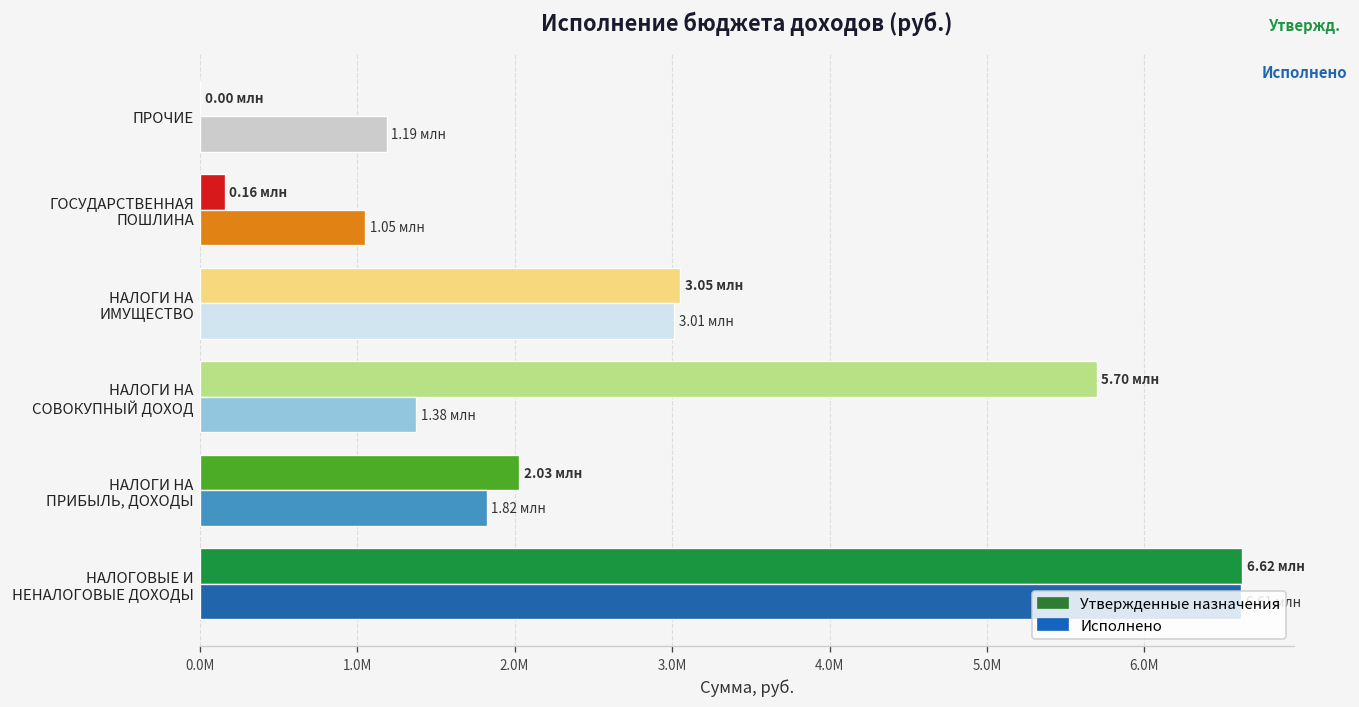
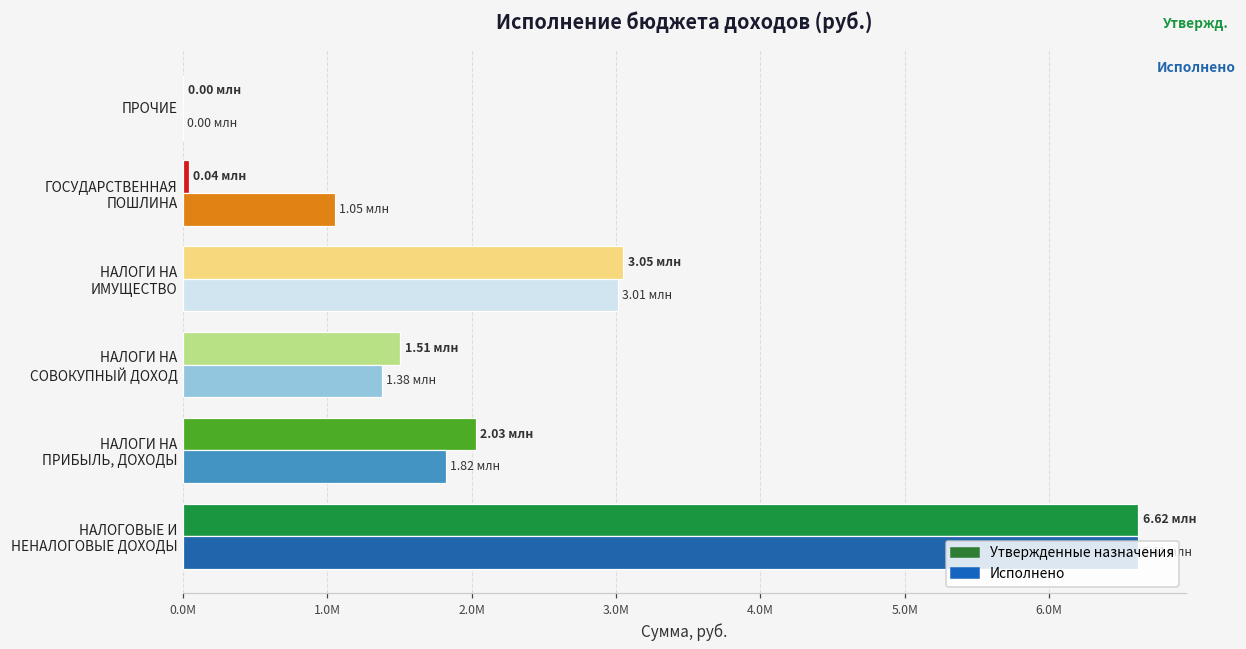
  {
    "Утвержденные назначения": {
-     "ГОСУДАРСТВЕННАЯ ПОШЛИНА": 0.16,
-     "НАЛОГИ НА СОВОКУПНЫЙ ДОХОД": 5.70
+     "ГОСУДАРСТВЕННАЯ ПОШЛИНА": 0.04,
+     "НАЛОГИ НА СОВОКУПНЫЙ ДОХОД": 1.51
    },
    "Исполнено": {
-     "ПРОЧИЕ": 1.19
+     "ПРОЧИЕ": 0.00
    }
  }
